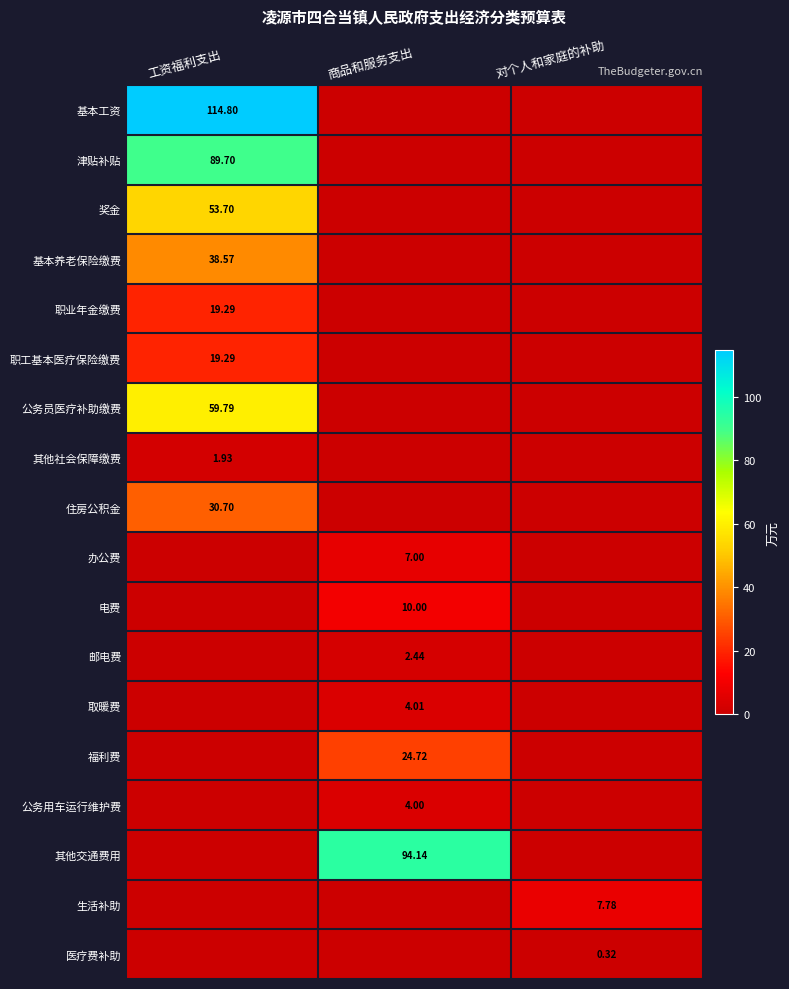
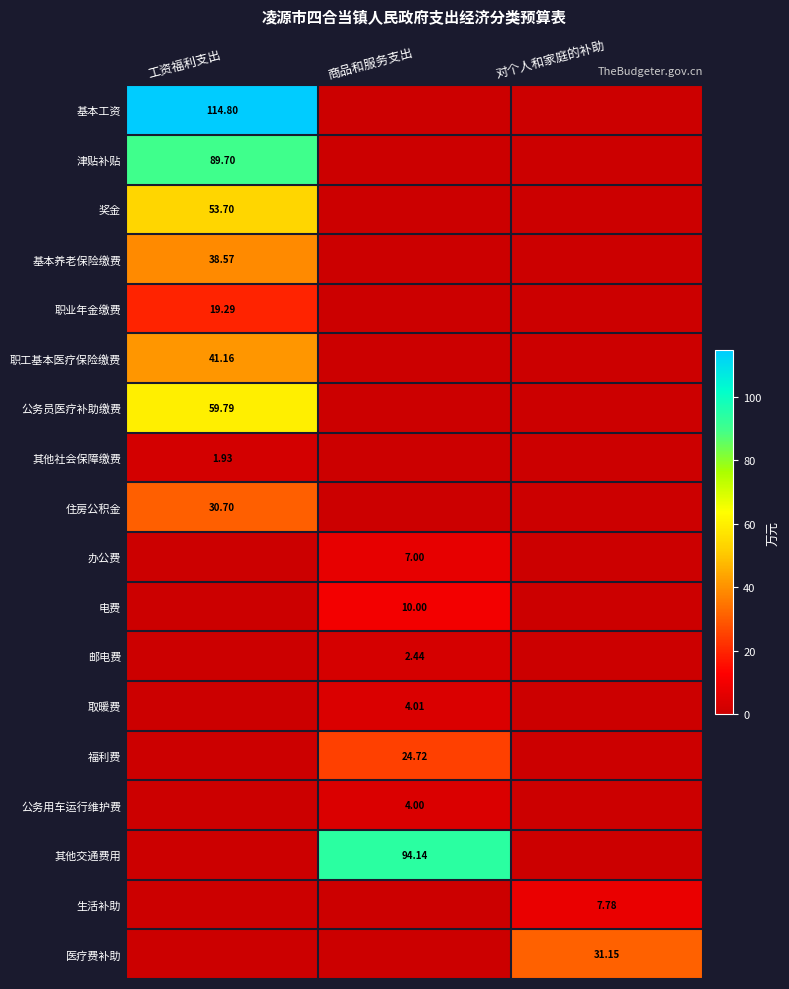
  {
    "基本工资": {
      "工资福利支出": 114.80
    },
    "津贴补贴": {
      "工资福利支出": 89.70
    },
    "奖金": {
      "工资福利支出": 53.70
    },
    "基本养老保险缴费": {
      "工资福利支出": 38.57
    },
    "职业年金缴费": {
      "工资福利支出": 19.29
    },
    "职工基本医疗保险缴费": {
-     "工资福利支出": 19.29
+     "工资福利支出": 41.16
    },
    "公务员医疗补助缴费": {
      "工资福利支出": 59.79
    },
    "其他社会保障缴费": {
      "工资福利支出": 1.93
    },
    "住房公积金": {
      "工资福利支出": 30.70
    },
    "办公费": {
      "商品和服务支出": 7.00
    },
    "电费": {
      "商品和服务支出": 10.00
    },
    "邮电费": {
      "商品和服务支出": 2.44
    },
    "取暖费": {
      "商品和服务支出": 4.01
    },
    "福利费": {
      "商品和服务支出": 24.72
    },
    "公务用车运行维护费": {
      "商品和服务支出": 4.00
    },
    "其他交通费用": {
      "商品和服务支出": 94.14
    },
    "生活补助": {
      "对个人和家庭的补助": 7.78
    },
    "医疗费补助": {
-     "对个人和家庭的补助": 0.32
+     "对个人和家庭的补助": 31.15
    }
  }
